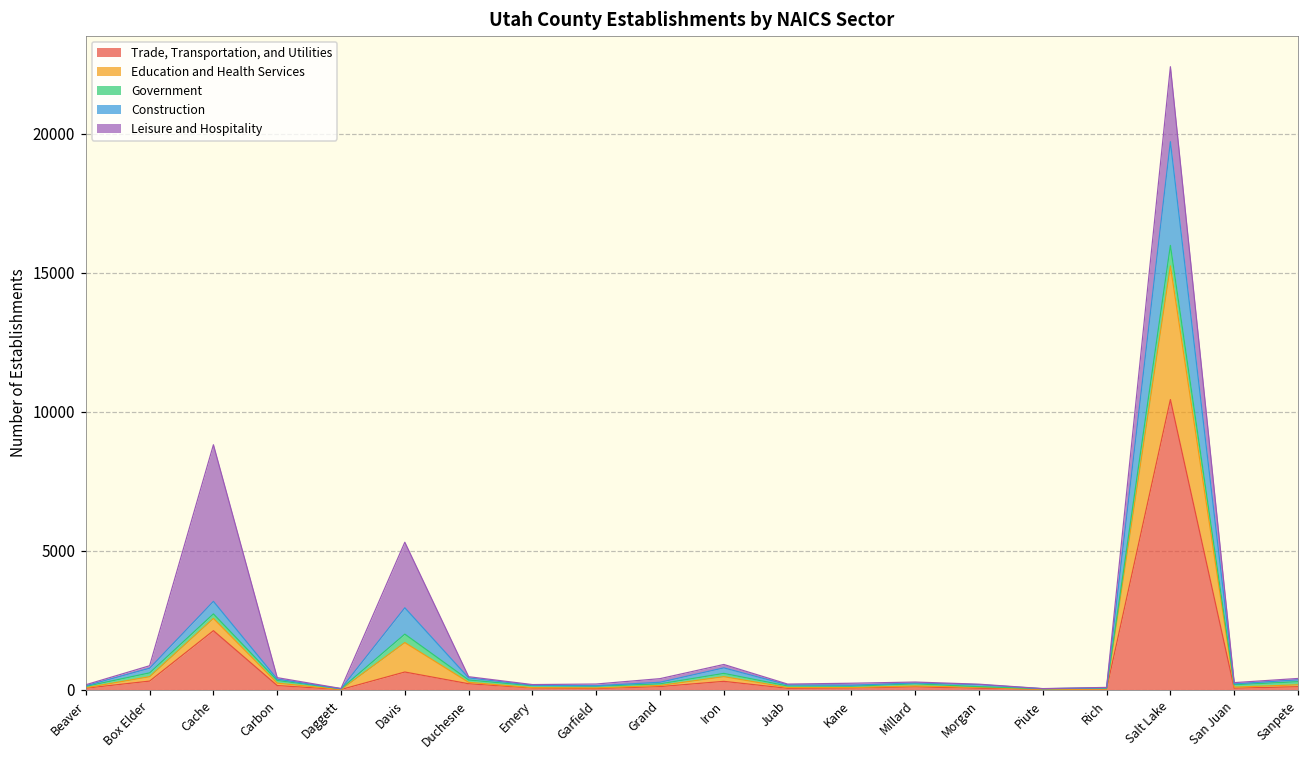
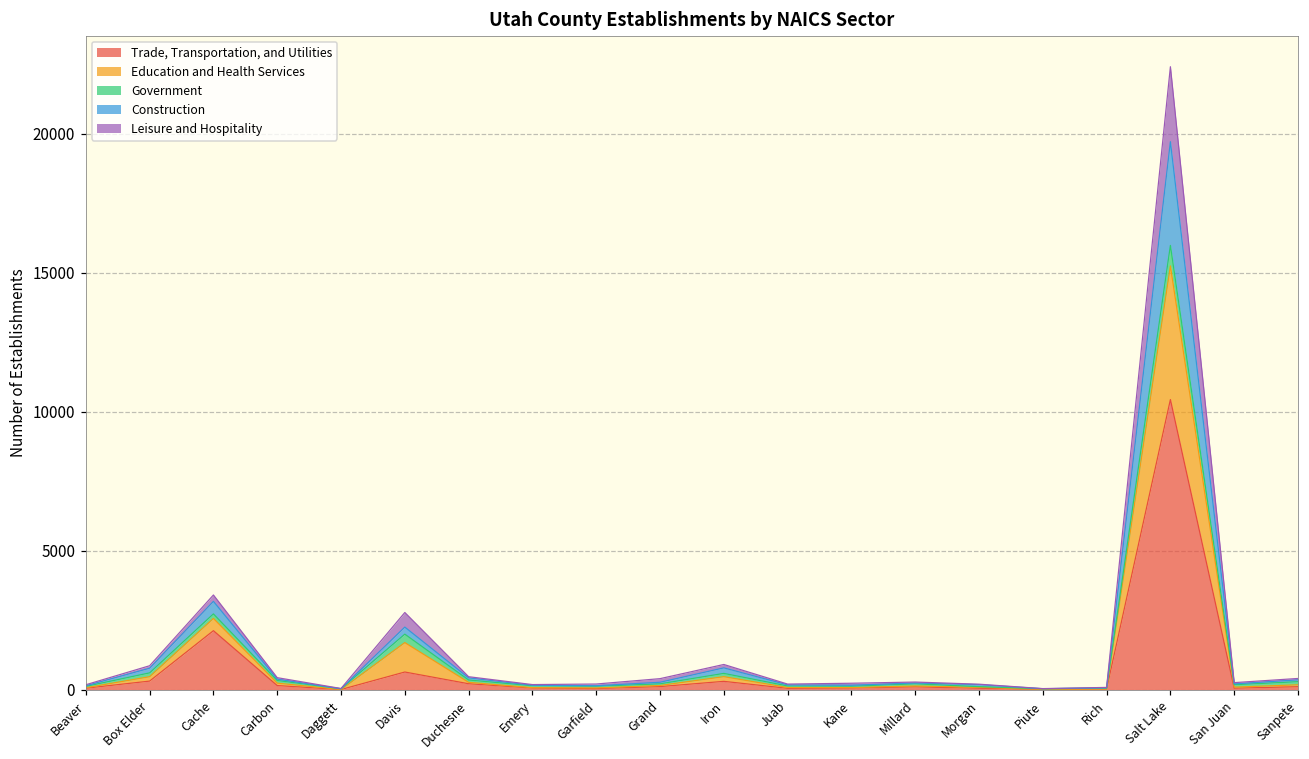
  {
    "Trade, Transportation, and Utilities": {
      "Box Elder": 300,
      "Cache": 2100,
      "Davis": 600,
      "Iron": 300,
      "Salt Lake": 10400
    },
    "Education and Health Services": {
      "Box Elder": 200,
      "Cache": 400,
      "Davis": 1100,
      "Iron": 200,
      "Salt Lake": 4800
    },
    "Government": {
      "Box Elder": 100,
      "Cache": 200,
      "Davis": 300,
      "Iron": 100,
      "Salt Lake": 700
    },
    "Construction": {
      "Cache": 500,
-     "Davis": 900,
+     "Davis": 300,
      "Iron": 200,
      "Salt Lake": 3700
    },
    "Leisure and Hospitality": {
-     "Cache": 5600,
-     "Davis": 2400,
+     "Cache": 200,
+     "Davis": 500,
      "Grand": 100,
      "Iron": 100,
      "Salt Lake": 2700
    }
  }
